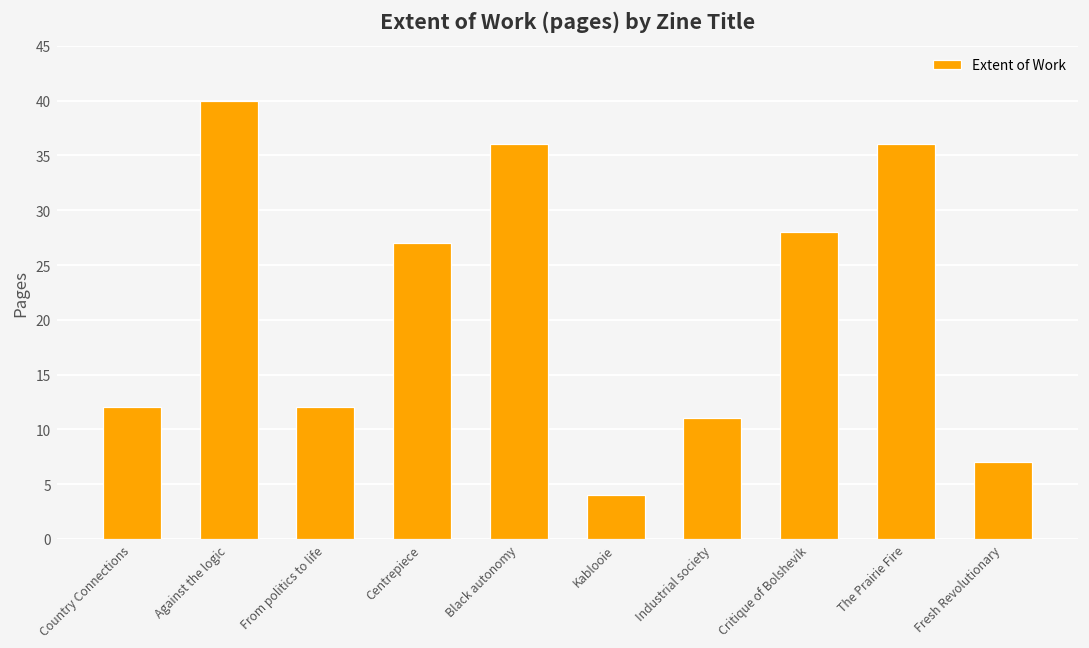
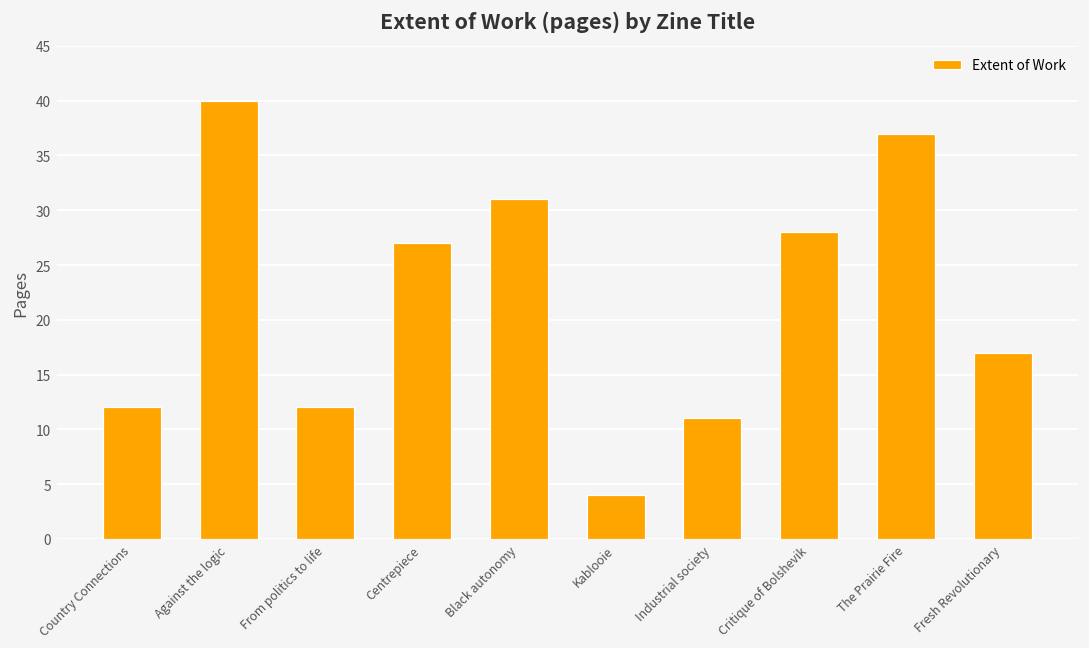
  {
    "Country Connections": 12,
    "Against the logic": 40,
    "From politics to life": 12,
    "Centrepiece": 27,
-   "Black autonomy": 36,
+   "Black autonomy": 31,
    "Kablooie": 4,
    "Industrial society": 11,
    "Critique of Bolshevik": 28,
-   "The Prairie Fire": 36,
-   "Fresh Revolutionary": 7
+   "The Prairie Fire": 37,
+   "Fresh Revolutionary": 17
  }
